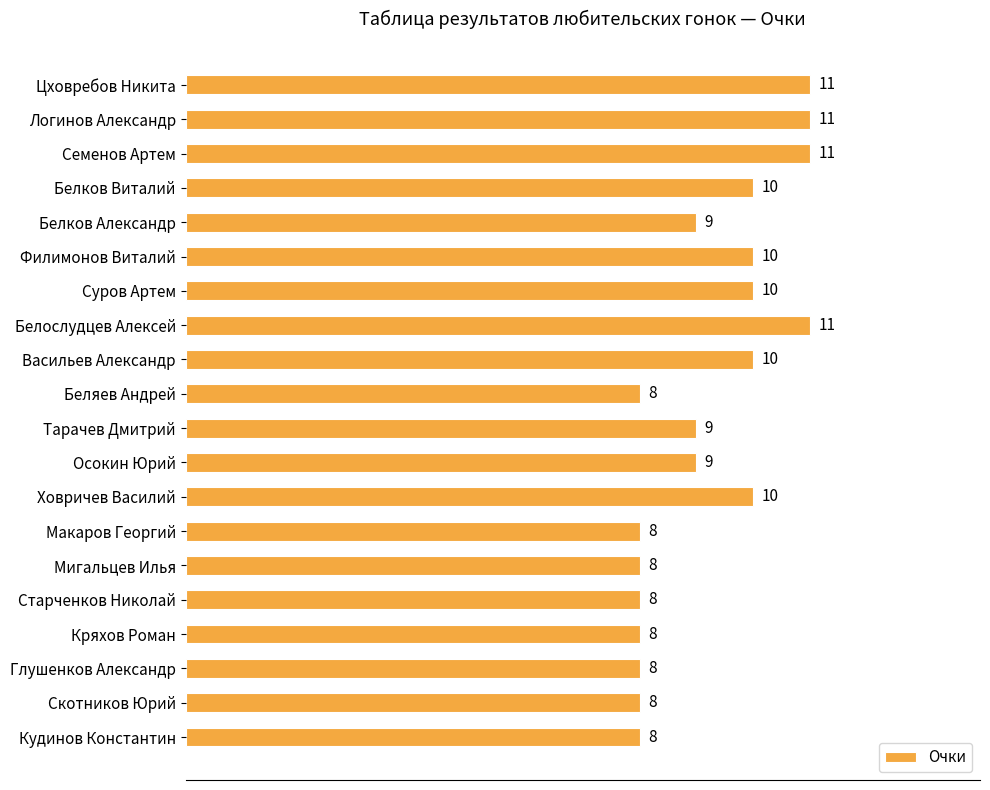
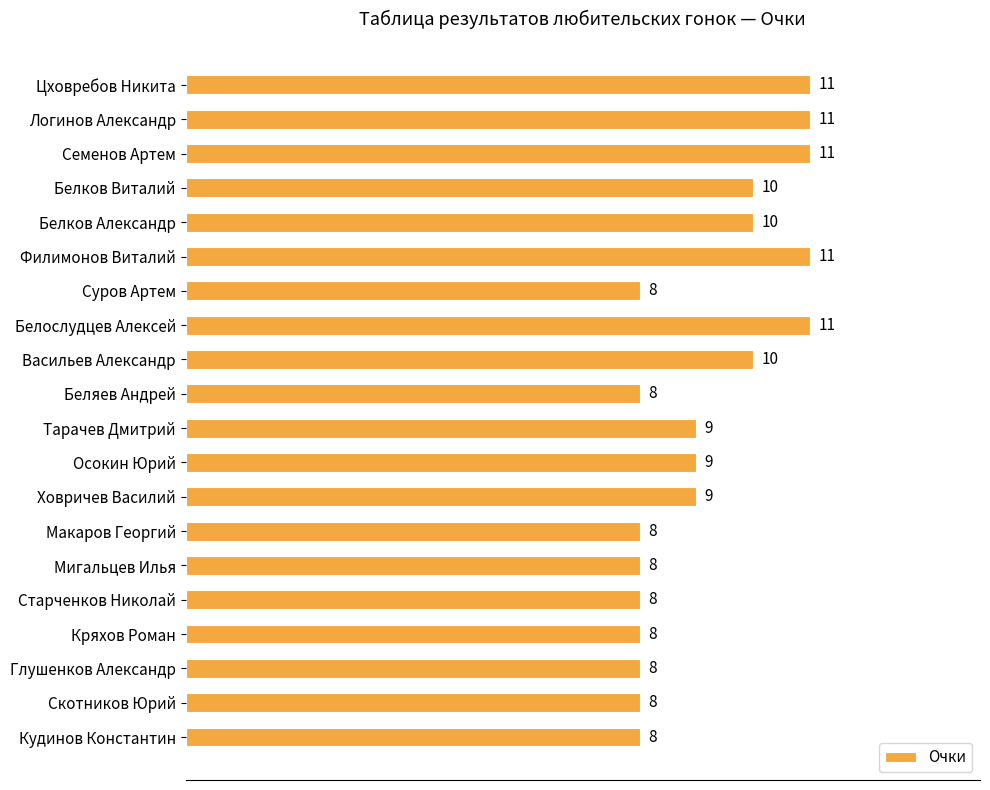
  {
    "Цховребов Никита": 11,
    "Логинов Александр": 11,
    "Семенов Артем": 11,
    "Белков Виталий": 10,
-   "Белков Александр": 9,
-   "Филимонов Виталий": 10,
-   "Суров Артем": 10,
+   "Белков Александр": 10,
+   "Филимонов Виталий": 11,
+   "Суров Артем": 8,
    "Белослудцев Алексей": 11,
    "Васильев Александр": 10,
    "Беляев Андрей": 8,
    "Тарачев Дмитрий": 9,
    "Осокин Юрий": 9,
-   "Ховричев Василий": 10,
+   "Ховричев Василий": 9,
    "Макаров Георгий": 8,
    "Мигальцев Илья": 8,
    "Старченков Николай": 8,
    "Кряхов Роман": 8,
    "Глушенков Александр": 8,
    "Скотников Юрий": 8,
    "Кудинов Константин": 8
  }
